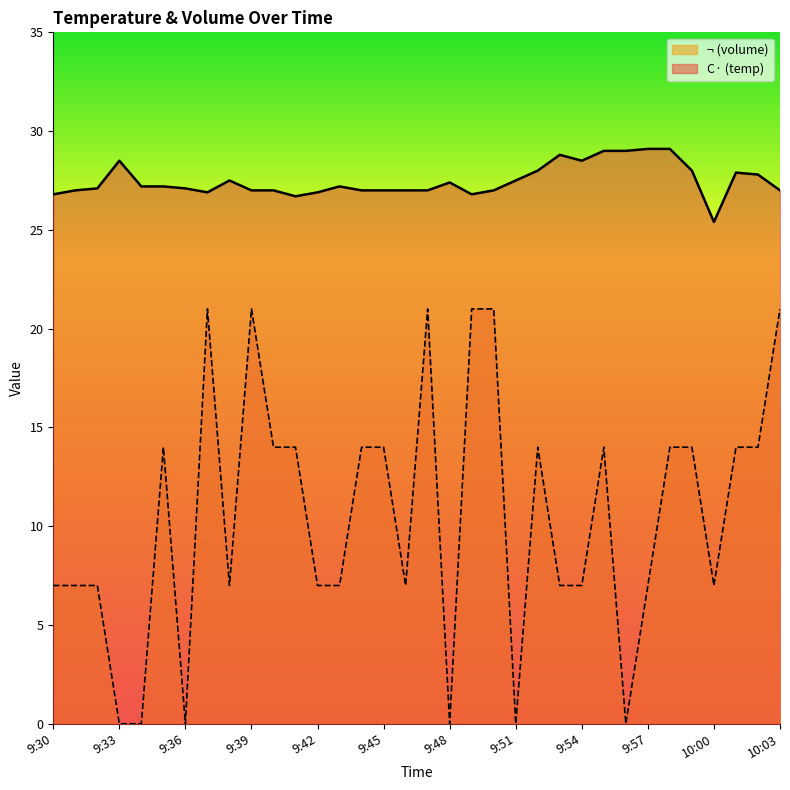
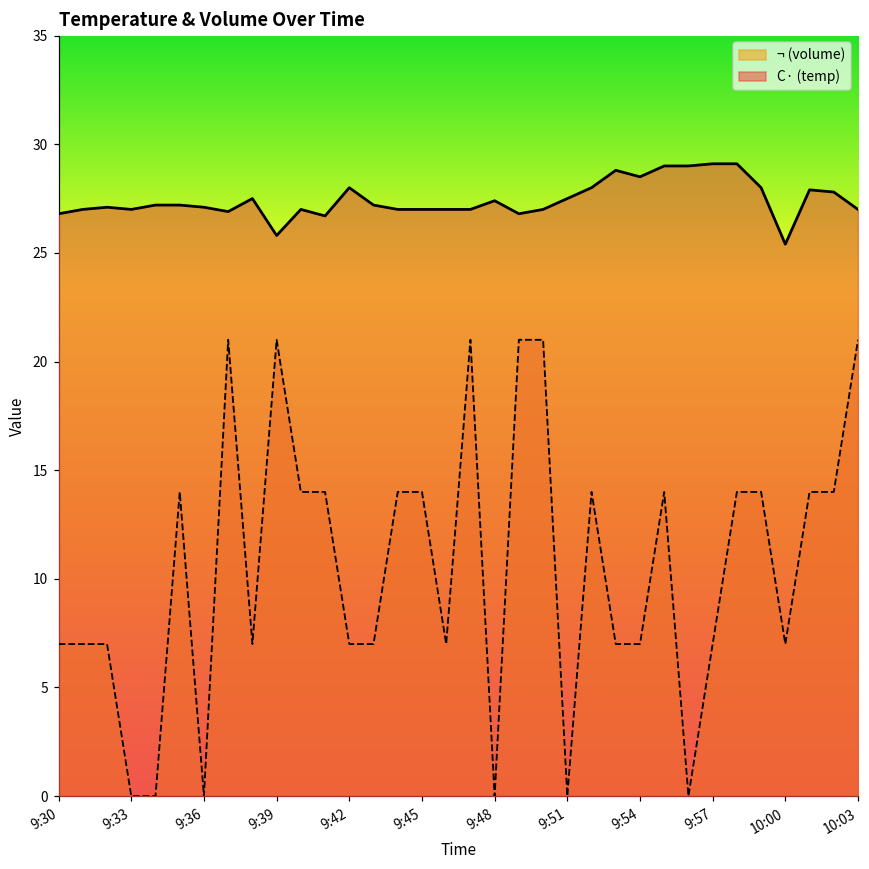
  {
    "¬ (volume)": {
      "9:30": 7.0,
      "9:33": 0.0,
      "9:36": 0.0,
      "9:39": 21.0,
      "9:42": 7.0,
      "9:45": 14.0,
      "9:48": 0.0,
      "9:51": 0.0,
      "9:54": 7.0,
      "9:57": 7.0,
      "10:00": 7.0,
      "10:03": 21.0
    },
    "C· (temp)": {
      "9:30": 26.8,
-     "9:33": 28.5,
+     "9:33": 27.0,
      "9:36": 27.1,
-     "9:39": 27.0,
-     "9:42": 26.9,
+     "9:39": 25.8,
+     "9:42": 28.0,
      "9:45": 27.0,
      "9:48": 27.4,
      "9:51": 27.5,
      "9:54": 28.5,
      "9:57": 29.1,
      "10:00": 25.4,
      "10:03": 27.0
    }
  }
